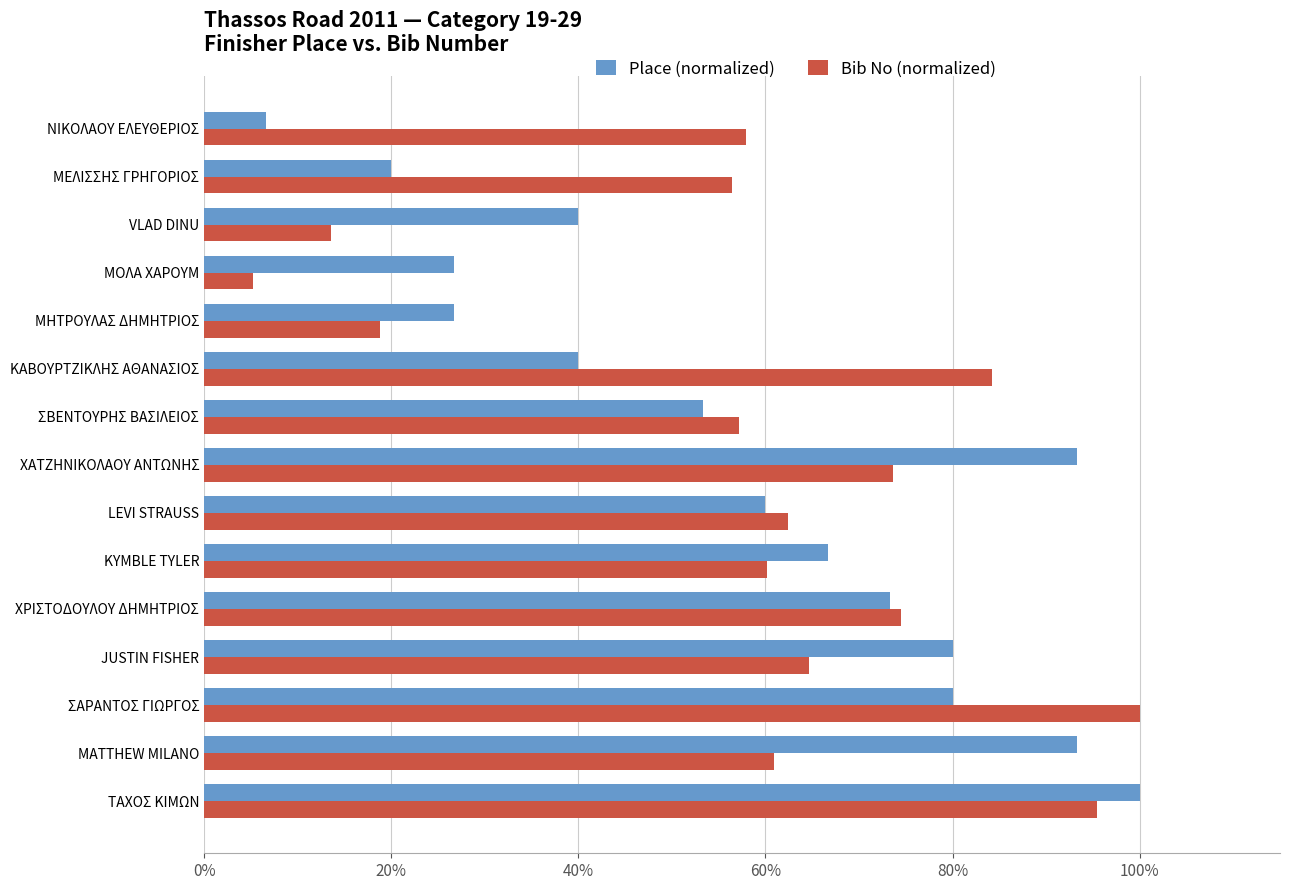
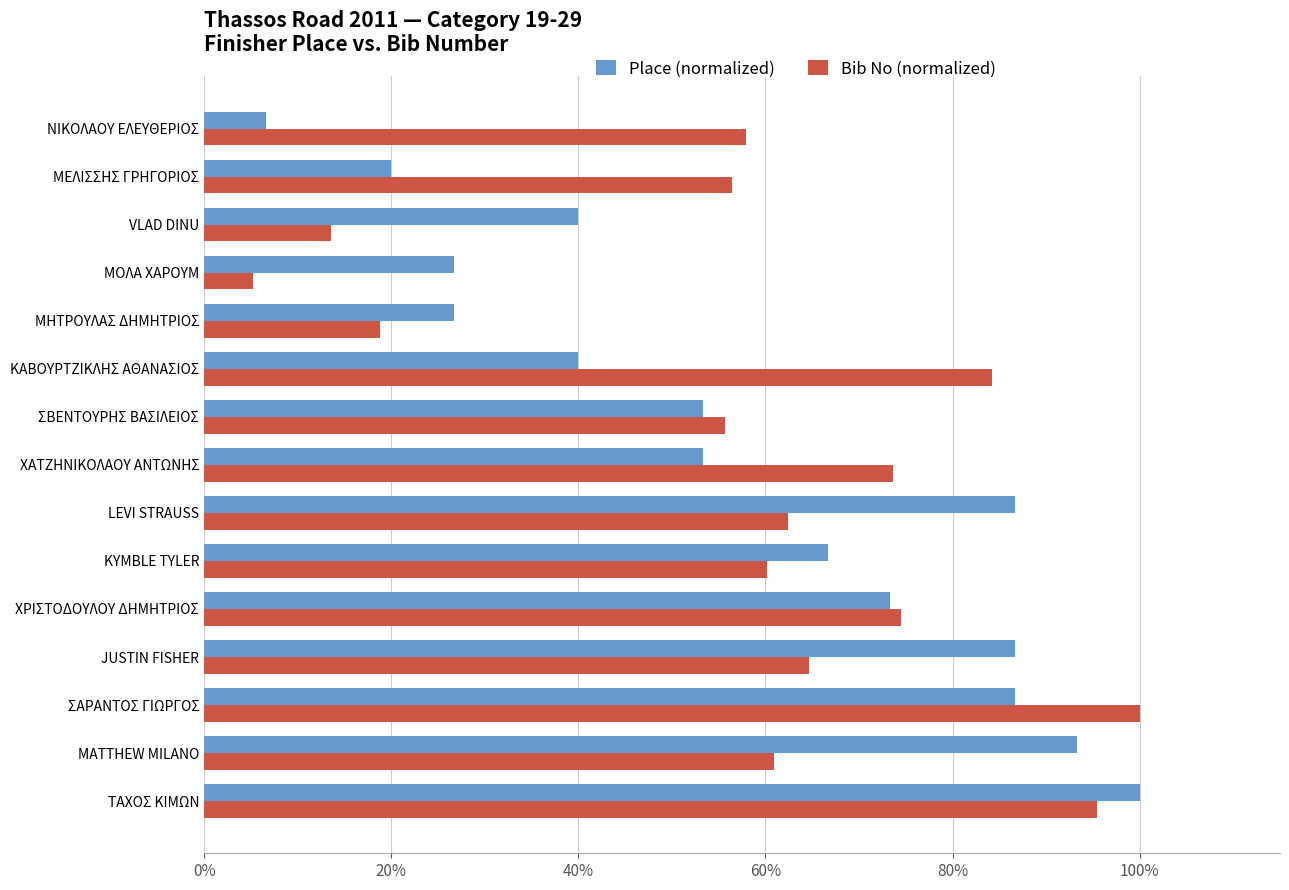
  {
    "Place (normalized)": {
      "ΝΙΚΟΛΑΟΥ ΕΛΕΥΘΕΡΙΟΣ": "7%",
      "ΜΕΛΙΣΣΗΣ ΓΡΗΓΟΡΙΟΣ": "20%",
      "VLAD DINU": "40%",
      "MOΛΑ ΧΑΡΟΥΜ": "27%",
      "ΜΗΤΡΟΥΛΑΣ ΔΗΜΗΤΡΙΟΣ": "27%",
      "ΚΑΒΟΥΡΤΖΙΚΛΗΣ ΑΘΑΝΑΣΙΟΣ": "40%",
      "ΣΒΕΝΤΟΥΡΗΣ ΒΑΣΙΛΕΙΟΣ": "53%",
-     "ΧΑΤΖΗΝΙΚΟΛΑΟΥ ΑΝΤΩΝΗΣ": "93%",
-     "LEVI STRAUSS": "60%",
+     "ΧΑΤΖΗΝΙΚΟΛΑΟΥ ΑΝΤΩΝΗΣ": "53%",
+     "LEVI STRAUSS": "87%",
      "KYMBLE TYLER": "67%",
      "ΧΡΙΣΤΟΔΟΥΛΟΥ ΔΗΜΗΤΡΙΟΣ": "73%",
-     "JUSTIN FISHER": "80%",
-     "ΣΑΡΑΝΤΟΣ ΓΙΩΡΓΟΣ": "80%",
+     "JUSTIN FISHER": "87%",
+     "ΣΑΡΑΝΤΟΣ ΓΙΩΡΓΟΣ": "87%",
      "MATTHEW MILANO": "93%",
      "ΤΑΧΟΣ ΚΙΜΩΝ": "100%"
    },
    "Bib No (normalized)": {
      "ΝΙΚΟΛΑΟΥ ΕΛΕΥΘΕΡΙΟΣ": "58%",
      "ΜΕΛΙΣΣΗΣ ΓΡΗΓΟΡΙΟΣ": "56%",
      "VLAD DINU": "14%",
      "MOΛΑ ΧΑΡΟΥΜ": "5%",
      "ΜΗΤΡΟΥΛΑΣ ΔΗΜΗΤΡΙΟΣ": "19%",
      "ΚΑΒΟΥΡΤΖΙΚΛΗΣ ΑΘΑΝΑΣΙΟΣ": "84%",
-     "ΣΒΕΝΤΟΥΡΗΣ ΒΑΣΙΛΕΙΟΣ": "57%",
+     "ΣΒΕΝΤΟΥΡΗΣ ΒΑΣΙΛΕΙΟΣ": "56%",
      "ΧΑΤΖΗΝΙΚΟΛΑΟΥ ΑΝΤΩΝΗΣ": "74%",
      "LEVI STRAUSS": "62%",
      "KYMBLE TYLER": "60%",
      "ΧΡΙΣΤΟΔΟΥΛΟΥ ΔΗΜΗΤΡΙΟΣ": "74%",
      "JUSTIN FISHER": "65%",
      "ΣΑΡΑΝΤΟΣ ΓΙΩΡΓΟΣ": "100%",
      "MATTHEW MILANO": "61%",
      "ΤΑΧΟΣ ΚΙΜΩΝ": "95%"
    }
  }
